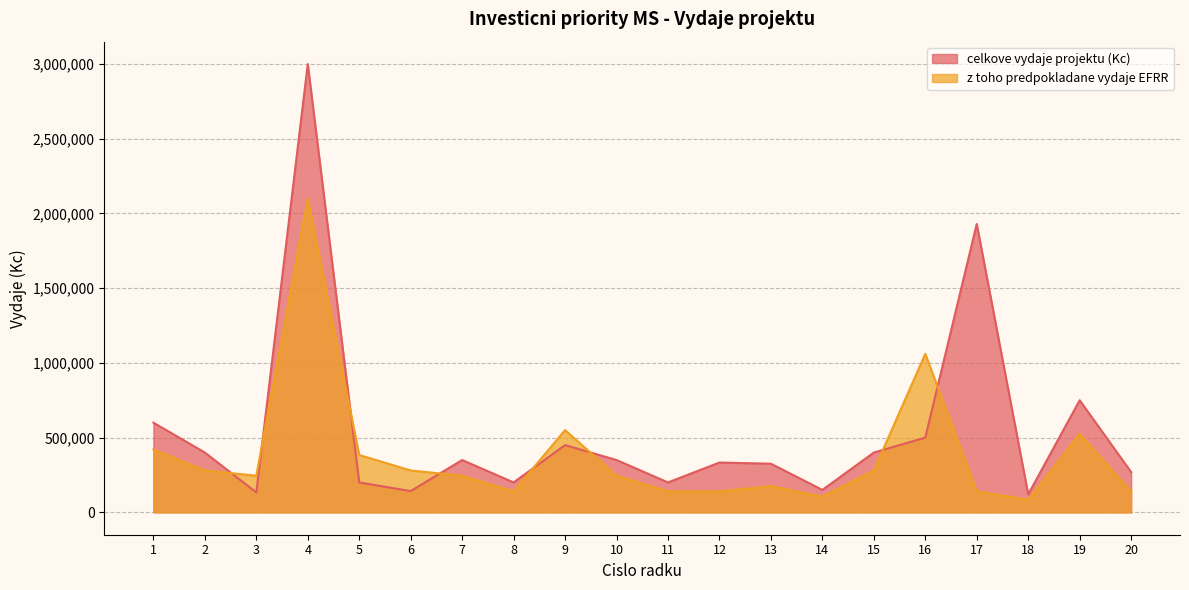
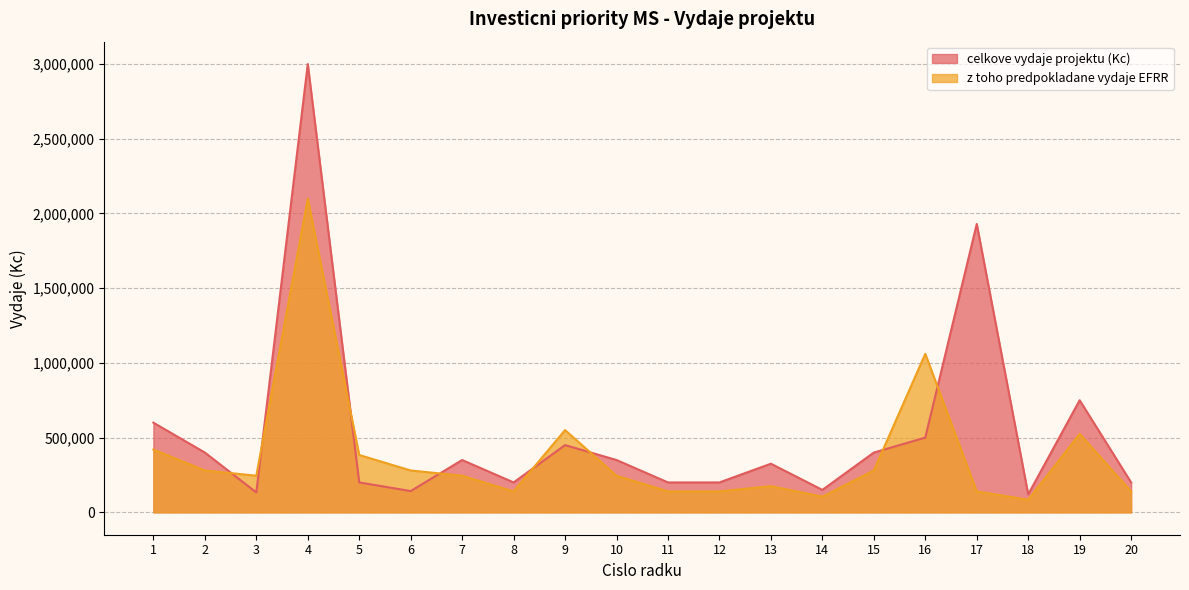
  {
    "celkove vydaje projektu (Kc)": {
      "1": "600,000",
      "2": "400,000",
      "3": "130,000",
      "4": "3,000,000",
      "5": "200,000",
      "6": "140,000",
      "7": "350,000",
      "8": "200,000",
      "9": "450,000",
      "10": "350,000",
      "11": "200,000",
-     "12": "330,000",
+     "12": "200,000",
      "13": "330,000",
      "14": "150,000",
      "15": "400,000",
      "16": "500,000",
      "17": "1,930,000",
      "18": "120,000",
      "19": "750,000",
-     "20": "270,000"
+     "20": "200,000"
    },
    "z toho predpokladane vydaje EFRR": {
      "1": "420,000",
      "2": "280,000",
      "3": "250,000",
      "4": "2,100,000",
      "5": "380,000",
      "6": "280,000",
      "7": "250,000",
      "8": "140,000",
      "9": "550,000",
      "10": "250,000",
      "11": "140,000",
      "12": "140,000",
      "13": "180,000",
      "14": "110,000",
      "15": "280,000",
      "16": "1,060,000",
      "17": "140,000",
      "18": "80,000",
      "19": "530,000",
      "20": "140,000"
    }
  }
